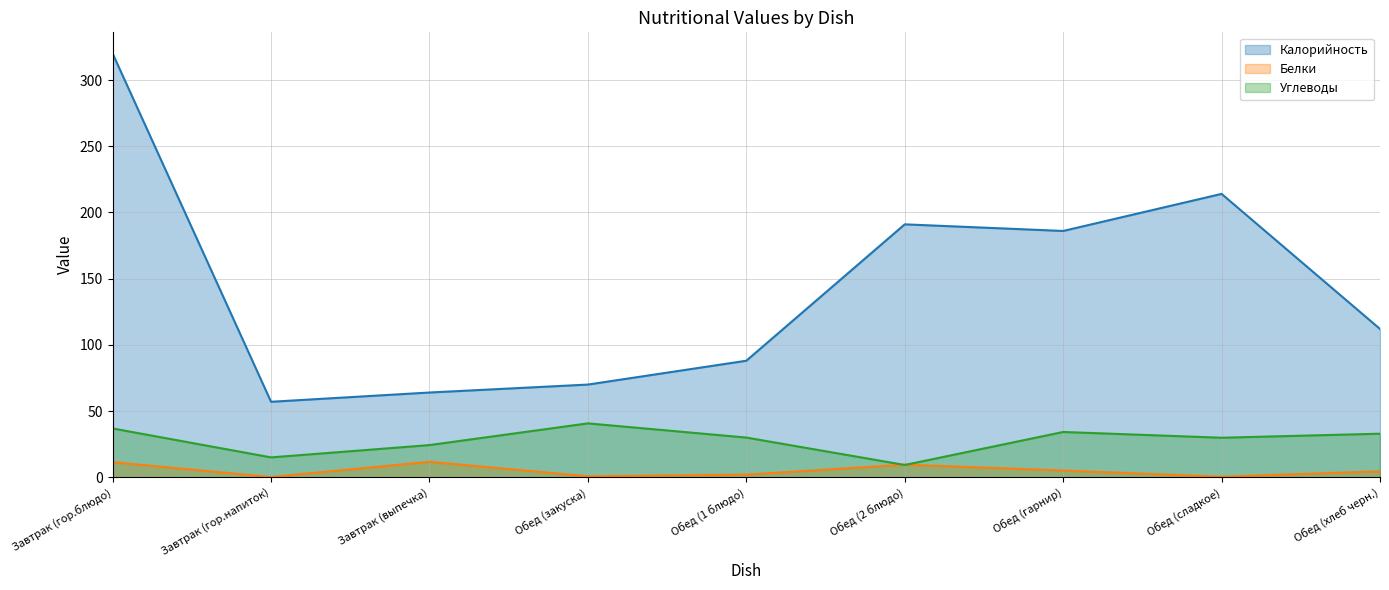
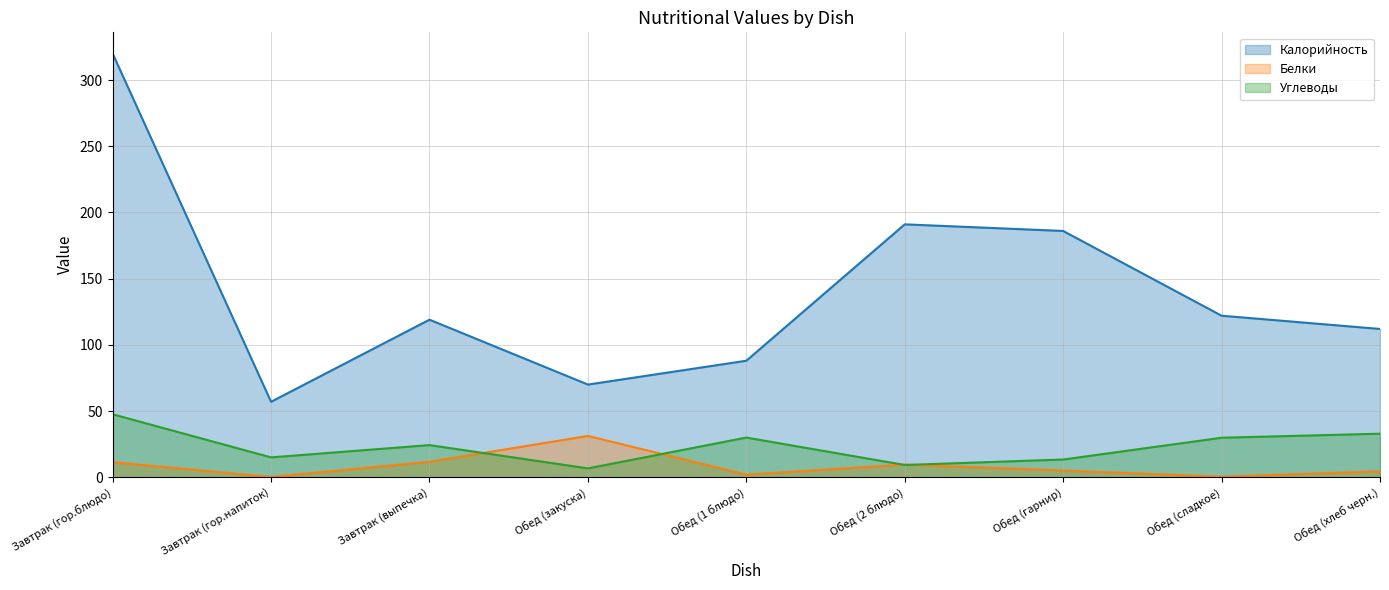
  {
    "Калорийность": {
      "Завтрак (гор.блюдо)": 320,
      "Завтрак (гор.напиток)": 57,
-     "Завтрак (выпечка)": 64,
+     "Завтрак (выпечка)": 119,
      "Обед (закуска)": 70,
      "Обед (1 блюдо)": 88,
      "Обед (2 блюдо)": 191,
      "Обед (гарнир)": 186,
-     "Обед (сладкое)": 214,
+     "Обед (сладкое)": 122,
      "Обед (хлеб черн.)": 112
    },
    "Белки": {
      "Завтрак (гор.блюдо)": 11,
      "Завтрак (гор.напиток)": 0,
      "Завтрак (выпечка)": 12,
-     "Обед (закуска)": 1,
+     "Обед (закуска)": 31,
      "Обед (1 блюдо)": 2,
      "Обед (гарнир)": 5,
      "Обед (сладкое)": 0,
      "Обед (хлеб черн.)": 5
    },
    "Углеводы": {
-     "Завтрак (гор.блюдо)": 37,
+     "Завтрак (гор.блюдо)": 48,
      "Завтрак (гор.напиток)": 15,
      "Завтрак (выпечка)": 24,
-     "Обед (закуска)": 41,
+     "Обед (закуска)": 7,
      "Обед (1 блюдо)": 30,
-     "Обед (гарнир)": 34,
+     "Обед (гарнир)": 13,
      "Обед (сладкое)": 30,
      "Обед (хлеб черн.)": 33
    }
  }
